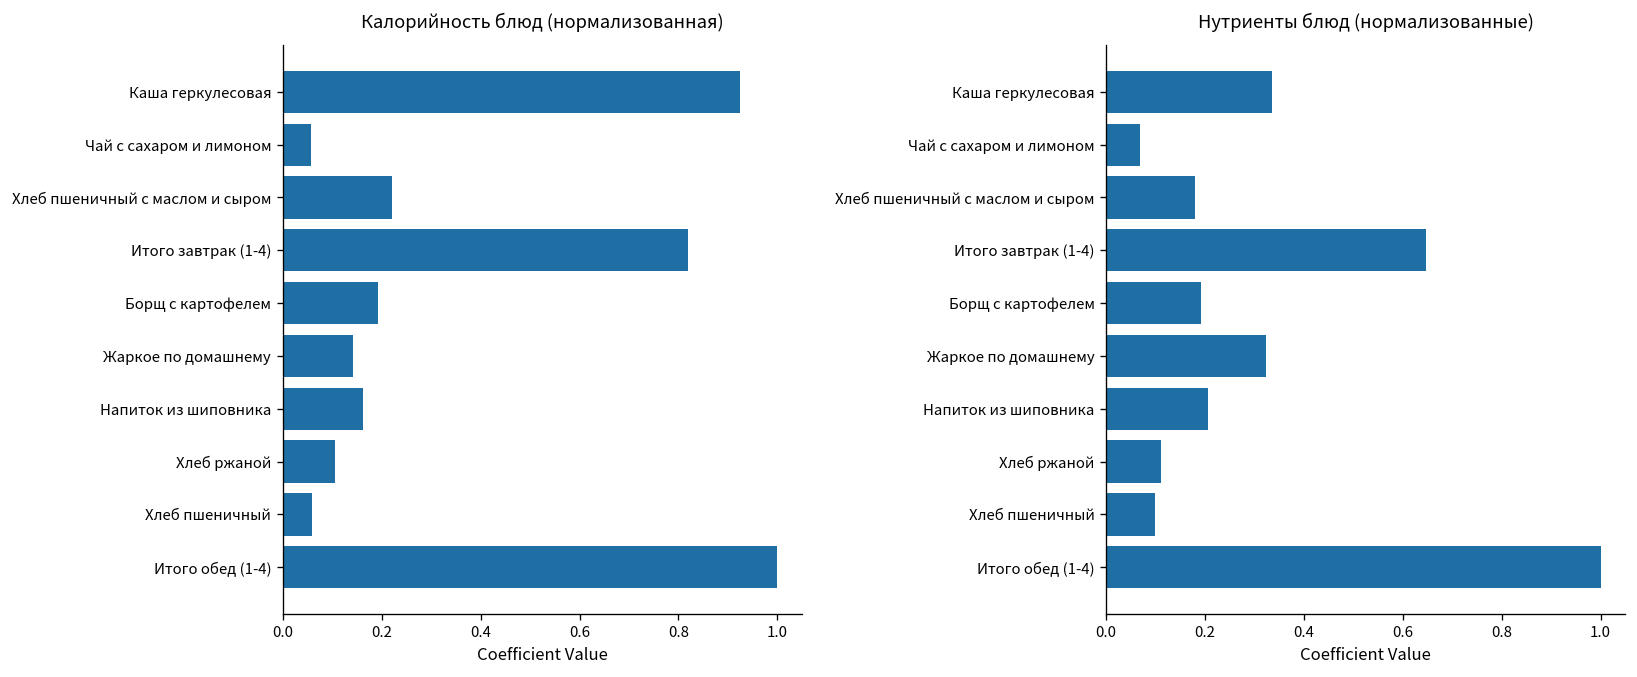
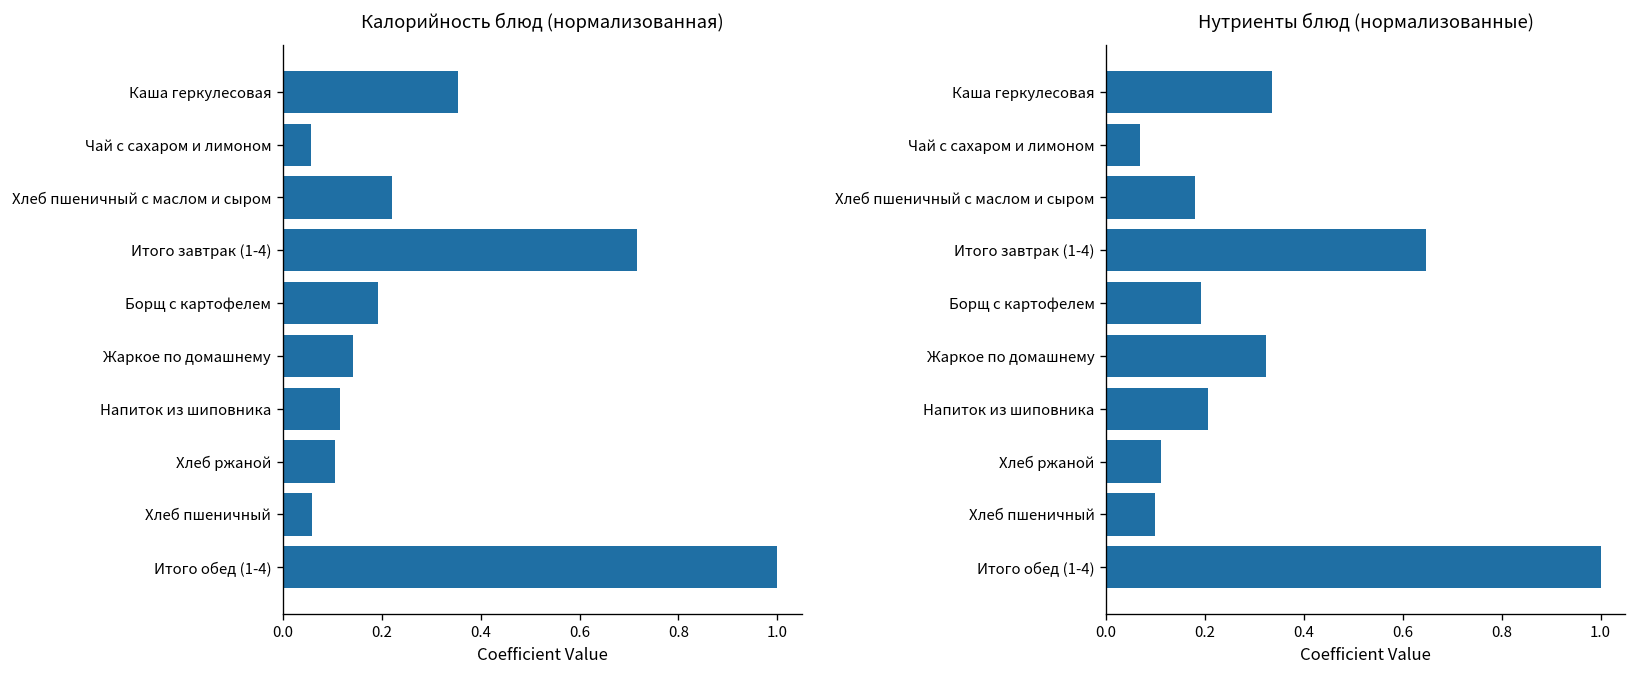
  {
    "Калорийность блюд (нормализованная)": {
-     "Каша геркулесовая": 0.92,
+     "Каша геркулесовая": 0.35,
      "Чай с сахаром и лимоном": 0.06,
      "Хлеб пшеничный с маслом и сыром": 0.22,
-     "Итого завтрак (1-4)": 0.82,
+     "Итого завтрак (1-4)": 0.72,
      "Борщ с картофелем": 0.19,
      "Жаркое по домашнему": 0.14,
-     "Напиток из шиповника": 0.16,
+     "Напиток из шиповника": 0.12,
      "Хлеб ржаной": 0.10,
      "Хлеб пшеничный": 0.06,
      "Итого обед (1-4)": 1.00
    },
    "Нутриенты блюд (нормализованные)": {
      "Каша геркулесовая": 0.34,
      "Чай с сахаром и лимоном": 0.07,
      "Хлеб пшеничный с маслом и сыром": 0.18,
      "Итого завтрак (1-4)": 0.65,
      "Борщ с картофелем": 0.19,
      "Жаркое по домашнему": 0.32,
      "Напиток из шиповника": 0.20,
      "Хлеб ржаной": 0.11,
      "Хлеб пшеничный": 0.10,
      "Итого обед (1-4)": 1.00
    }
  }
